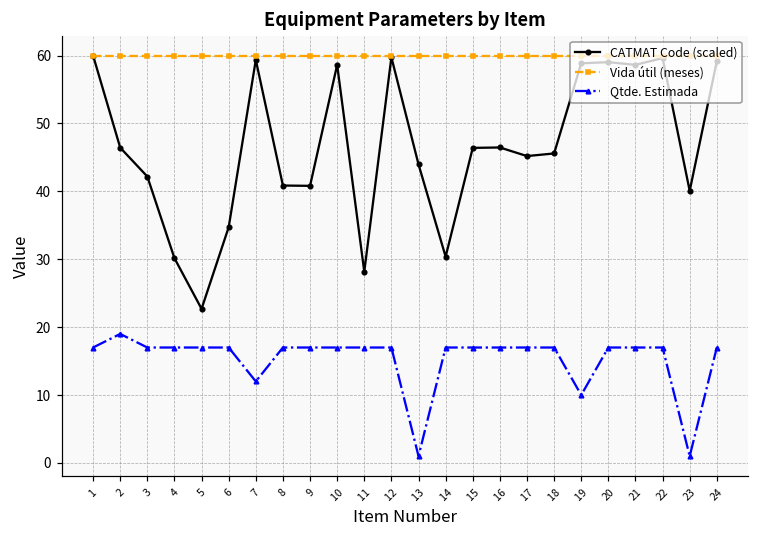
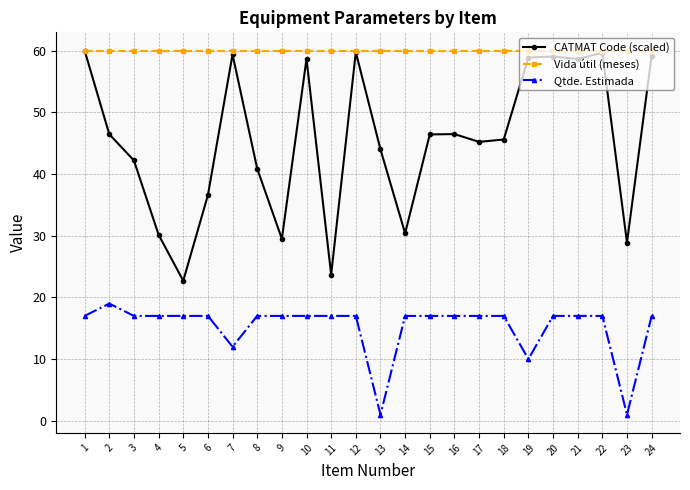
  {
    "CATMAT Code (scaled)": {
      "2": 46,
      "3": 42,
      "4": 30,
      "5": 23,
-     "6": 35,
+     "6": 37,
      "7": 59,
      "8": 41,
-     "9": 41,
+     "9": 29,
      "10": 59,
-     "11": 28,
+     "11": 24,
      "13": 44,
      "14": 30,
      "15": 46,
      "16": 46,
      "17": 45,
      "18": 46,
-     "23": 40
+     "23": 29
    },
    "Vida útil (meses)": {
      "2": 60,
      "3": 60,
      "4": 60,
      "5": 60,
      "6": 60,
      "7": 60,
      "8": 60,
      "9": 60,
      "10": 60,
      "11": 60,
      "13": 60,
      "14": 60,
      "15": 60,
      "16": 60,
      "17": 60,
      "18": 60
    },
    "Qtde. Estimada": {
      "1": 17,
      "2": 19,
      "3": 17,
      "4": 17,
      "5": 17,
      "6": 17,
      "7": 12,
      "8": 17,
      "9": 17,
      "10": 17,
      "11": 17,
      "12": 17,
      "13": 1,
      "14": 17,
      "15": 17,
      "16": 17,
      "17": 17,
      "18": 17,
      "19": 10,
      "20": 17,
      "21": 17,
      "22": 17,
      "23": 1,
      "24": 17
    }
  }
